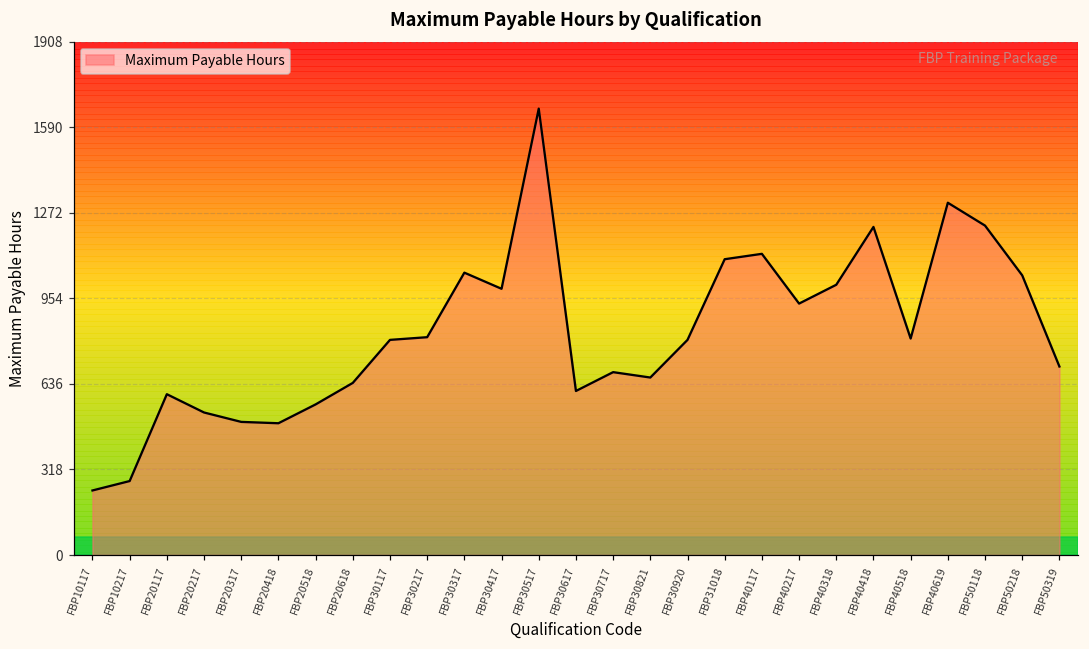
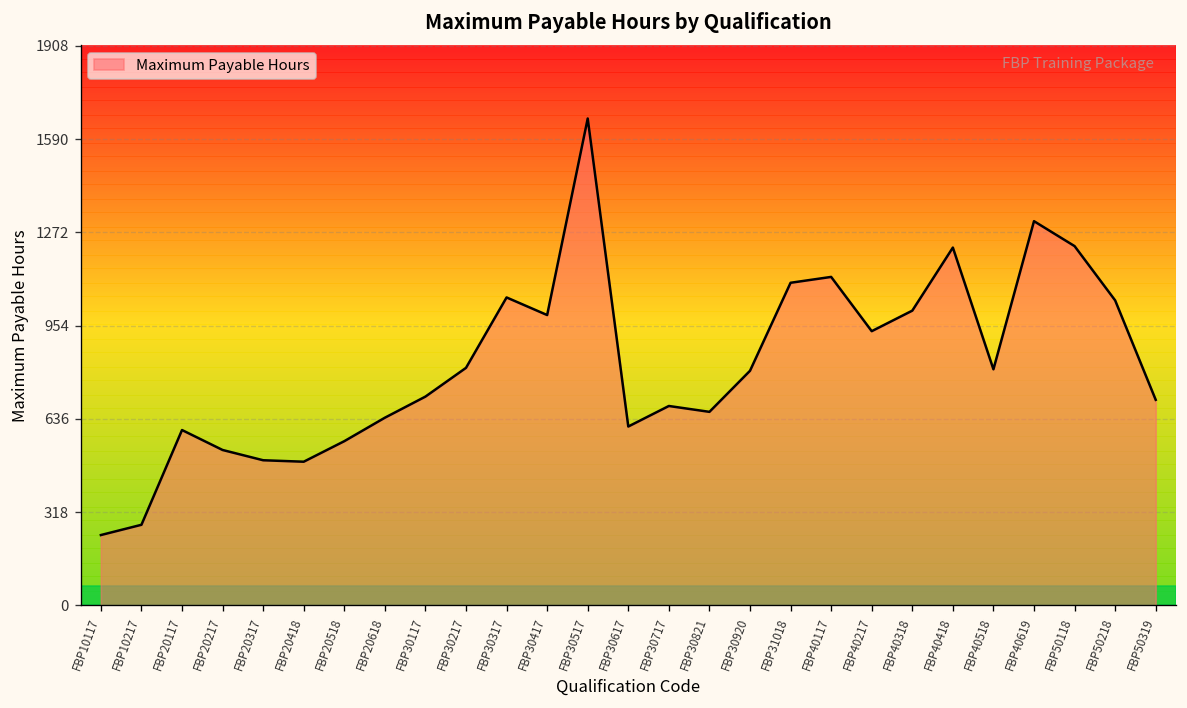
  {
    "FBP10117": 240,
    "FBP10217": 280,
    "FBP20117": 600,
    "FBP20217": 530,
    "FBP20317": 500,
    "FBP20418": 490,
    "FBP20518": 560,
    "FBP20618": 640,
-   "FBP30117": 800,
+   "FBP30117": 710,
    "FBP30217": 810,
    "FBP30317": 1050,
    "FBP30417": 990,
    "FBP30517": 1660,
    "FBP30617": 610,
    "FBP30717": 680,
    "FBP30821": 660,
    "FBP30920": 800,
    "FBP31018": 1100,
    "FBP40117": 1120,
    "FBP40217": 940,
    "FBP40318": 1010,
    "FBP40418": 1220,
    "FBP40518": 810,
    "FBP40619": 1310,
    "FBP50118": 1230,
    "FBP50218": 1040,
    "FBP50319": 700
  }
